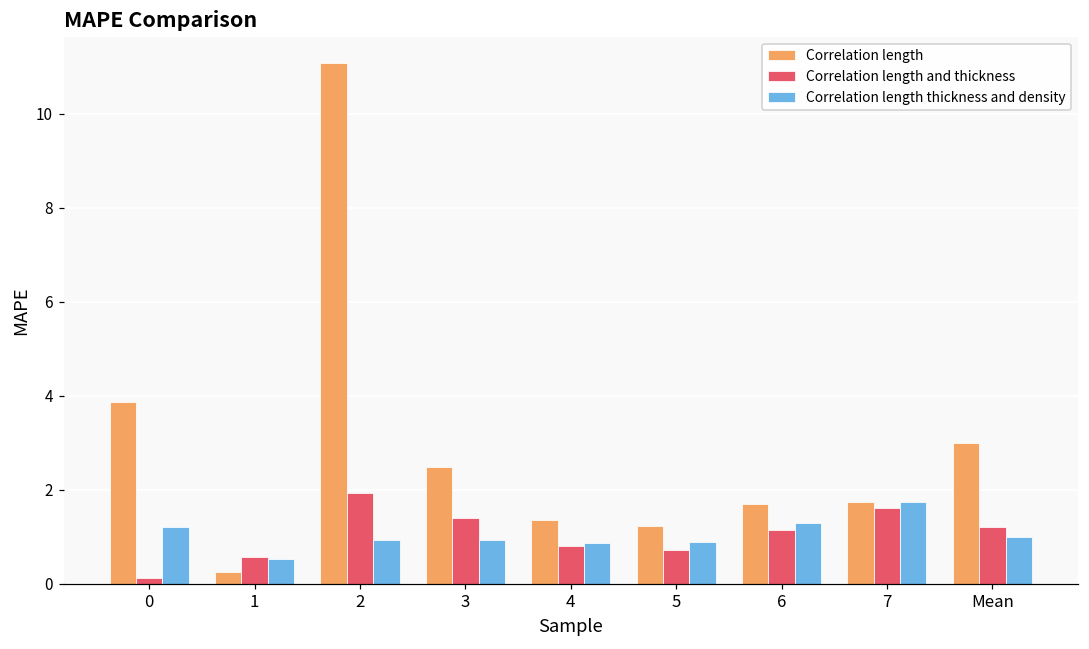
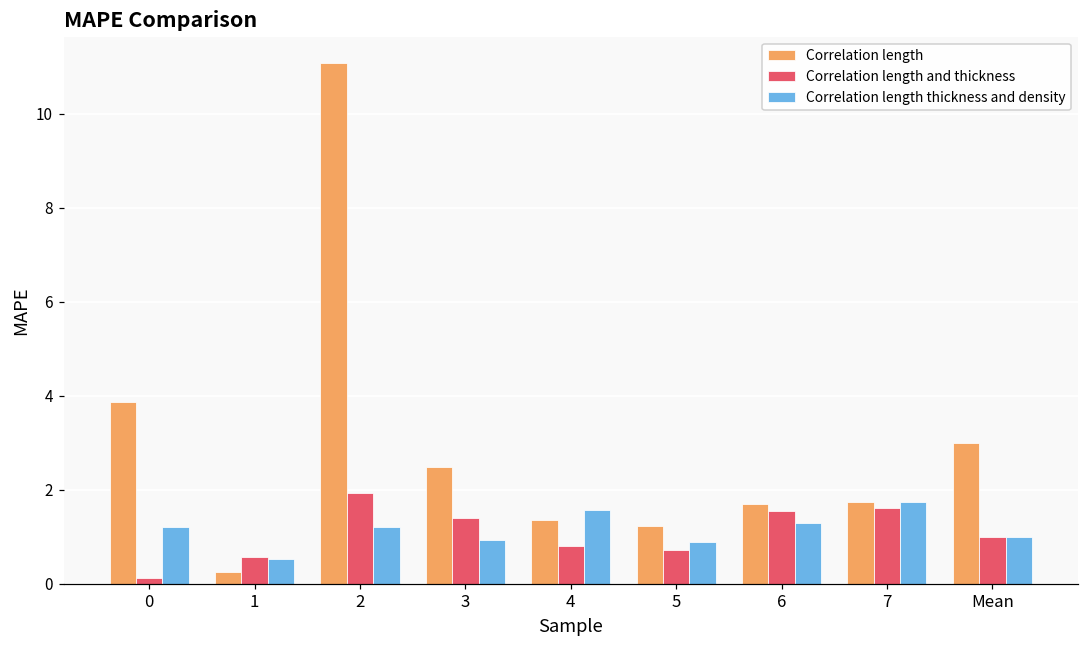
  {
    "Correlation length": {
      "0": 3.9,
      "1": 0.3,
      "2": 11.1,
      "3": 2.5,
      "4": 1.4,
      "5": 1.2,
      "6": 1.7,
      "7": 1.8,
      "Mean": 3.0
    },
    "Correlation length and thickness": {
      "0": 0.1,
      "1": 0.6,
      "2": 1.9,
      "3": 1.4,
      "4": 0.8,
      "5": 0.7,
-     "6": 1.1,
+     "6": 1.5,
      "7": 1.6,
-     "Mean": 1.2
+     "Mean": 1.0
    },
    "Correlation length thickness and density": {
      "0": 1.2,
      "1": 0.5,
-     "2": 0.9,
+     "2": 1.2,
      "3": 0.9,
-     "4": 0.9,
+     "4": 1.6,
      "5": 0.9,
      "6": 1.3,
      "7": 1.8,
      "Mean": 1.0
    }
  }
